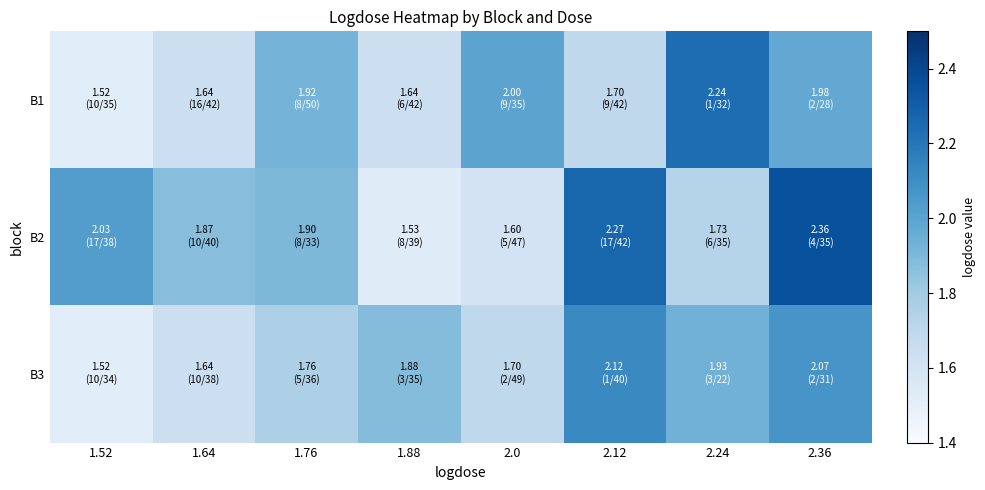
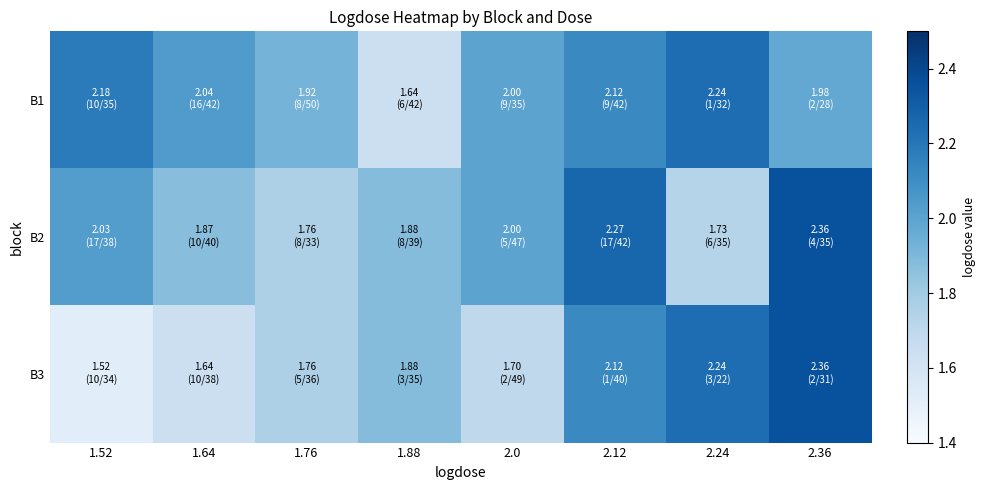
  {
    "B1": {
-     "1.52": 1.52,
-     "1.64": 1.64,
-     "2.12": 1.70
+     "1.52": 2.18,
+     "1.64": 2.04,
+     "2.12": 2.12
    },
    "B2": {
-     "1.76": 1.90,
-     "1.88": 1.53,
-     "2.0": 1.60
+     "1.76": 1.76,
+     "1.88": 1.88,
+     "2.0": 2.00
    },
    "B3": {
-     "2.24": 1.93,
-     "2.36": 2.07
+     "2.24": 2.24,
+     "2.36": 2.36
    }
  }
